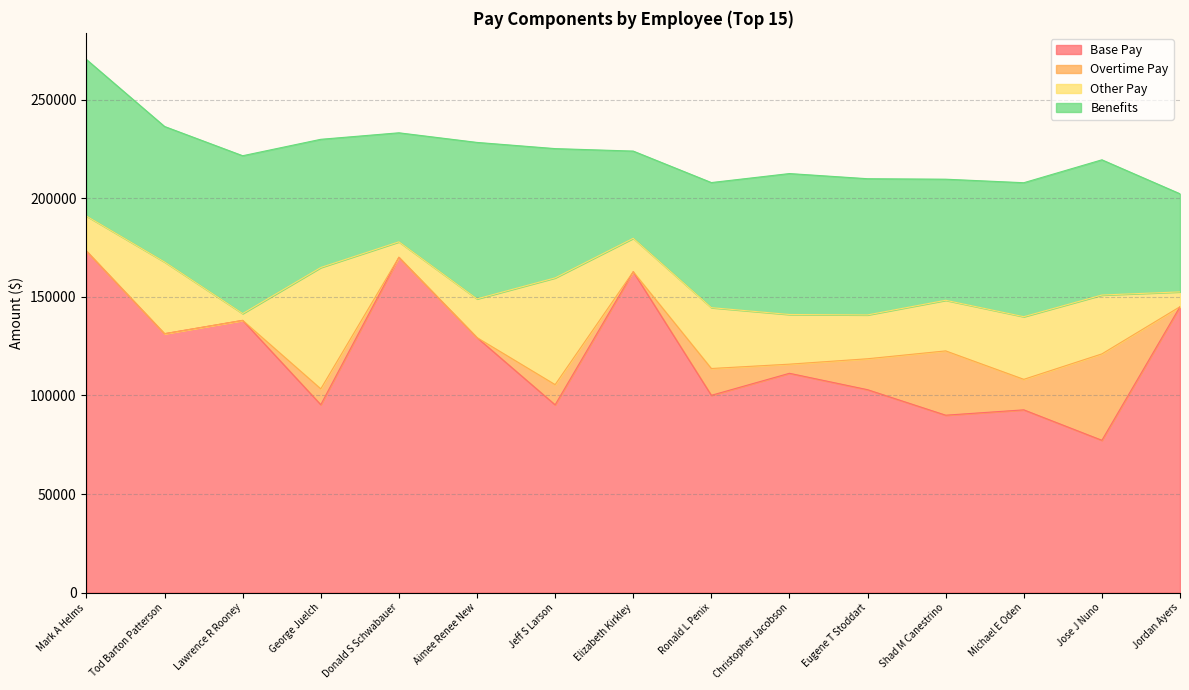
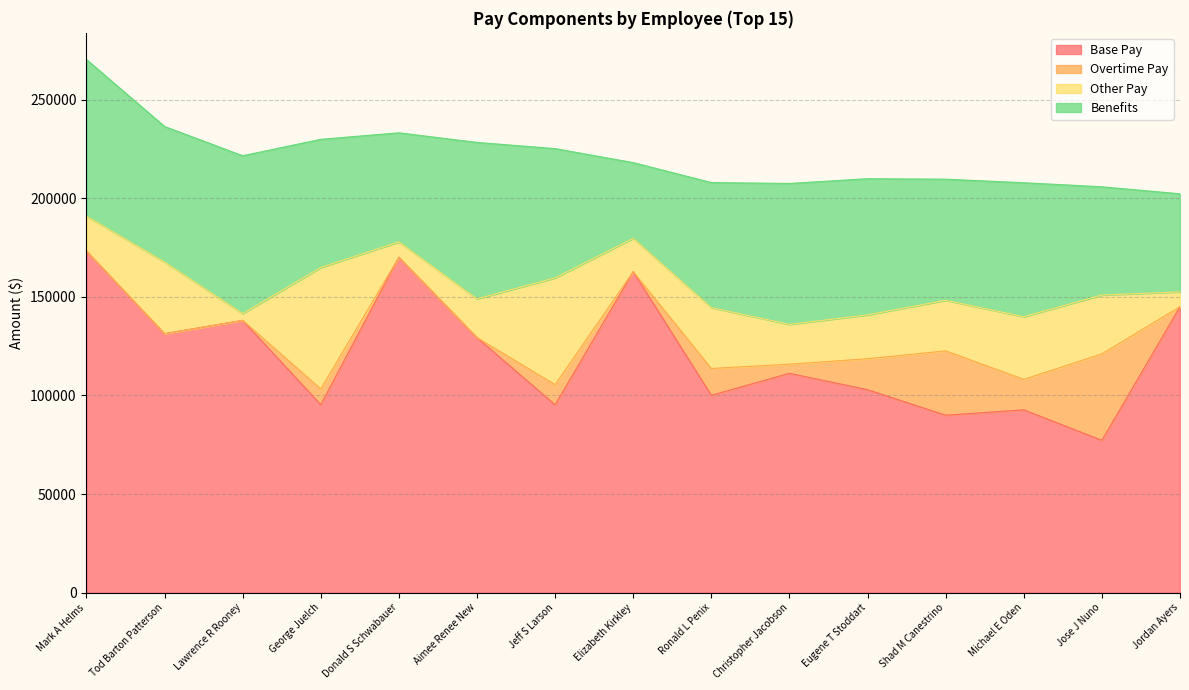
  {
    "Base Pay": {
      "George Juelch": 95000,
      "Jeff S Larson": 95000,
      "Ronald L Penix": 100000,
      "Christopher Jacobson": 111000,
      "Eugene T Stoddart": 103000,
      "Shad M Canestrino": 90000,
      "Michael E Oden": 93000,
      "Jose J Nuno": 77000
    },
    "Overtime Pay": {
      "George Juelch": 8000,
      "Jeff S Larson": 10000,
      "Ronald L Penix": 14000,
      "Christopher Jacobson": 5000,
      "Eugene T Stoddart": 16000,
      "Shad M Canestrino": 33000,
      "Michael E Oden": 15000,
      "Jose J Nuno": 44000
    },
    "Other Pay": {
      "Mark A Helms": 18000,
      "Tod Barton Patterson": 36000,
      "Lawrence R Rooney": 3000,
      "George Juelch": 62000,
      "Donald S Schwabauer": 8000,
      "Aimee Renee New": 20000,
      "Jeff S Larson": 54000,
      "Elizabeth Kirkley": 17000,
      "Ronald L Penix": 31000,
-     "Christopher Jacobson": 25000,
+     "Christopher Jacobson": 20000,
      "Eugene T Stoddart": 22000,
      "Shad M Canestrino": 26000,
      "Michael E Oden": 32000,
      "Jose J Nuno": 30000,
      "Jordan Ayers": 8000
    },
    "Benefits": {
      "Mark A Helms": 79000,
      "Tod Barton Patterson": 69000,
      "Lawrence R Rooney": 80000,
      "George Juelch": 65000,
      "Donald S Schwabauer": 55000,
      "Aimee Renee New": 79000,
      "Jeff S Larson": 66000,
-     "Elizabeth Kirkley": 44000,
+     "Elizabeth Kirkley": 38000,
      "Ronald L Penix": 63000,
      "Christopher Jacobson": 71000,
      "Eugene T Stoddart": 69000,
      "Shad M Canestrino": 61000,
      "Michael E Oden": 68000,
-     "Jose J Nuno": 69000,
+     "Jose J Nuno": 55000,
      "Jordan Ayers": 50000
    }
  }
